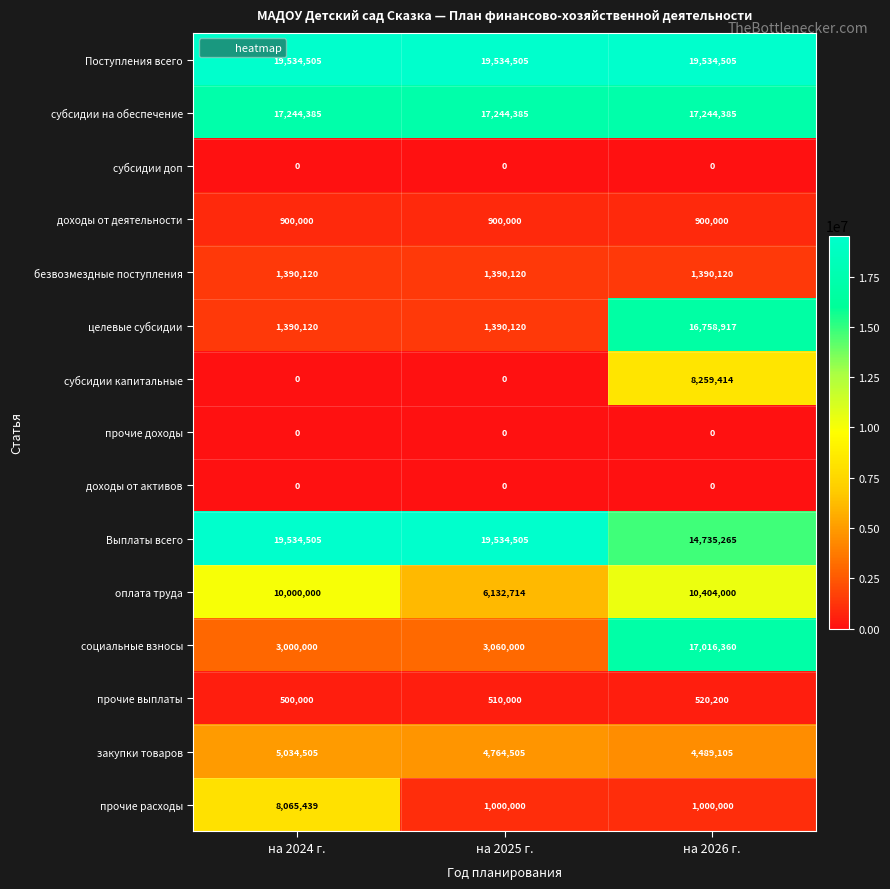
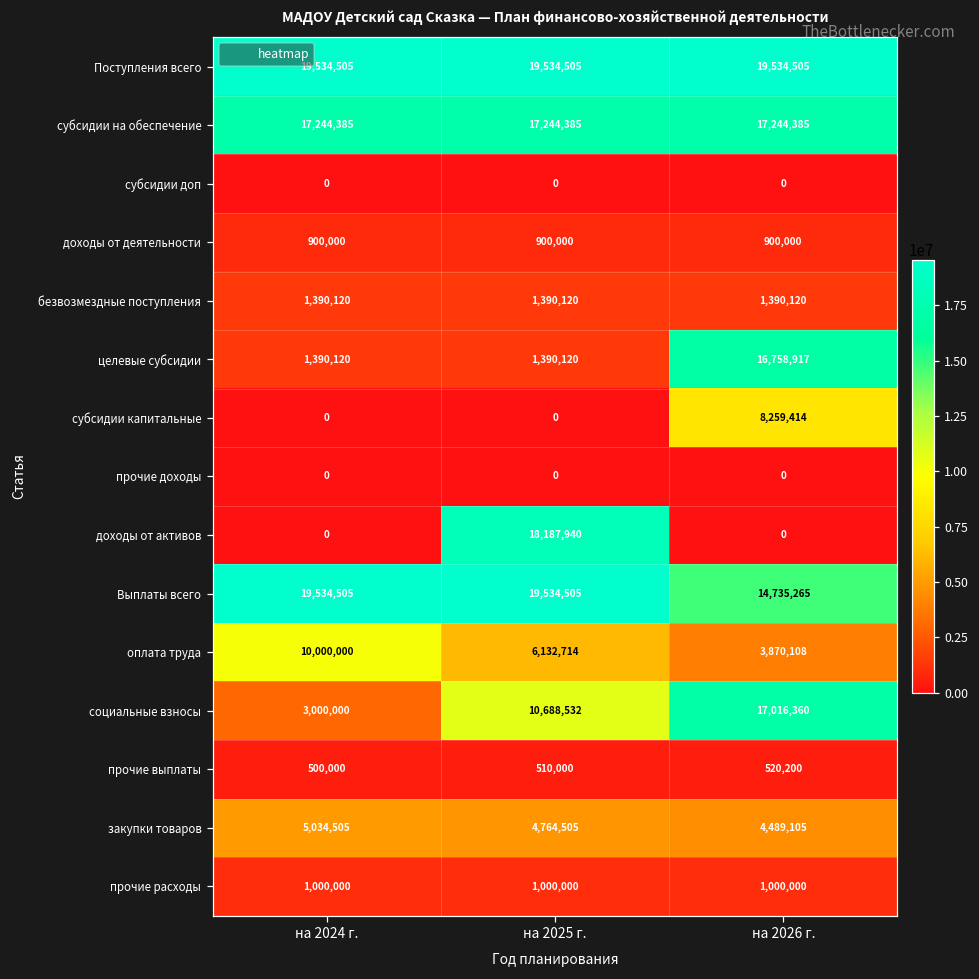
  {
    "Поступления всего": {
      "на 2025 г.": "19,534,505",
      "на 2026 г.": "19,534,505"
    },
    "субсидии на обеспечение": {
      "на 2024 г.": "17,244,385",
      "на 2025 г.": "17,244,385",
      "на 2026 г.": "17,244,385"
    },
    "субсидии доп": {
      "на 2024 г.": "0",
      "на 2025 г.": "0",
      "на 2026 г.": "0"
    },
    "доходы от деятельности": {
      "на 2024 г.": "900,000",
      "на 2025 г.": "900,000",
      "на 2026 г.": "900,000"
    },
    "безвозмездные поступления": {
      "на 2024 г.": "1,390,120",
      "на 2025 г.": "1,390,120",
      "на 2026 г.": "1,390,120"
    },
    "целевые субсидии": {
      "на 2024 г.": "1,390,120",
      "на 2025 г.": "1,390,120",
      "на 2026 г.": "16,758,917"
    },
    "субсидии капитальные": {
      "на 2024 г.": "0",
      "на 2025 г.": "0",
      "на 2026 г.": "8,259,414"
    },
    "прочие доходы": {
      "на 2024 г.": "0",
      "на 2025 г.": "0",
      "на 2026 г.": "0"
    },
    "доходы от активов": {
      "на 2024 г.": "0",
-     "на 2025 г.": "0",
+     "на 2025 г.": "18,187,940",
      "на 2026 г.": "0"
    },
    "Выплаты всего": {
      "на 2024 г.": "19,534,505",
      "на 2025 г.": "19,534,505",
      "на 2026 г.": "14,735,265"
    },
    "оплата труда": {
      "на 2024 г.": "10,000,000",
      "на 2025 г.": "6,132,714",
-     "на 2026 г.": "10,404,000"
+     "на 2026 г.": "3,870,108"
    },
    "социальные взносы": {
      "на 2024 г.": "3,000,000",
-     "на 2025 г.": "3,060,000",
+     "на 2025 г.": "10,688,532",
      "на 2026 г.": "17,016,360"
    },
    "прочие выплаты": {
      "на 2024 г.": "500,000",
      "на 2025 г.": "510,000",
      "на 2026 г.": "520,200"
    },
    "закупки товаров": {
      "на 2024 г.": "5,034,505",
      "на 2025 г.": "4,764,505",
      "на 2026 г.": "4,489,105"
    },
    "прочие расходы": {
-     "на 2024 г.": "8,065,439",
+     "на 2024 г.": "1,000,000",
      "на 2025 г.": "1,000,000",
      "на 2026 г.": "1,000,000"
    }
  }
